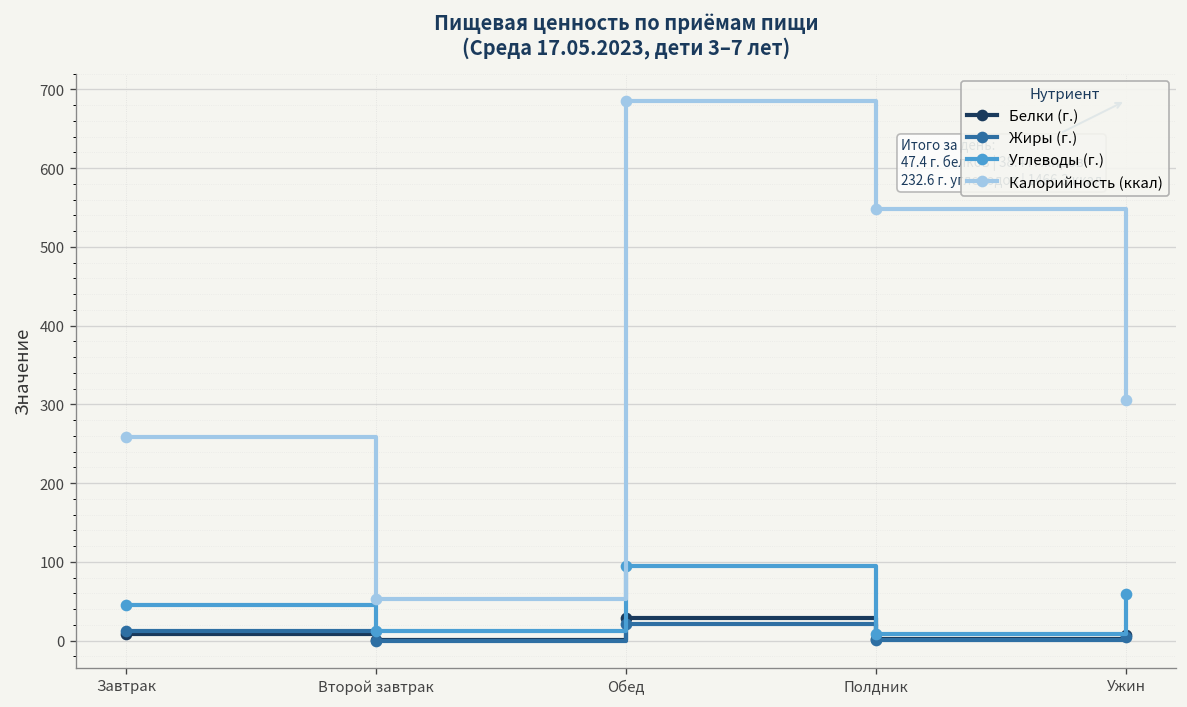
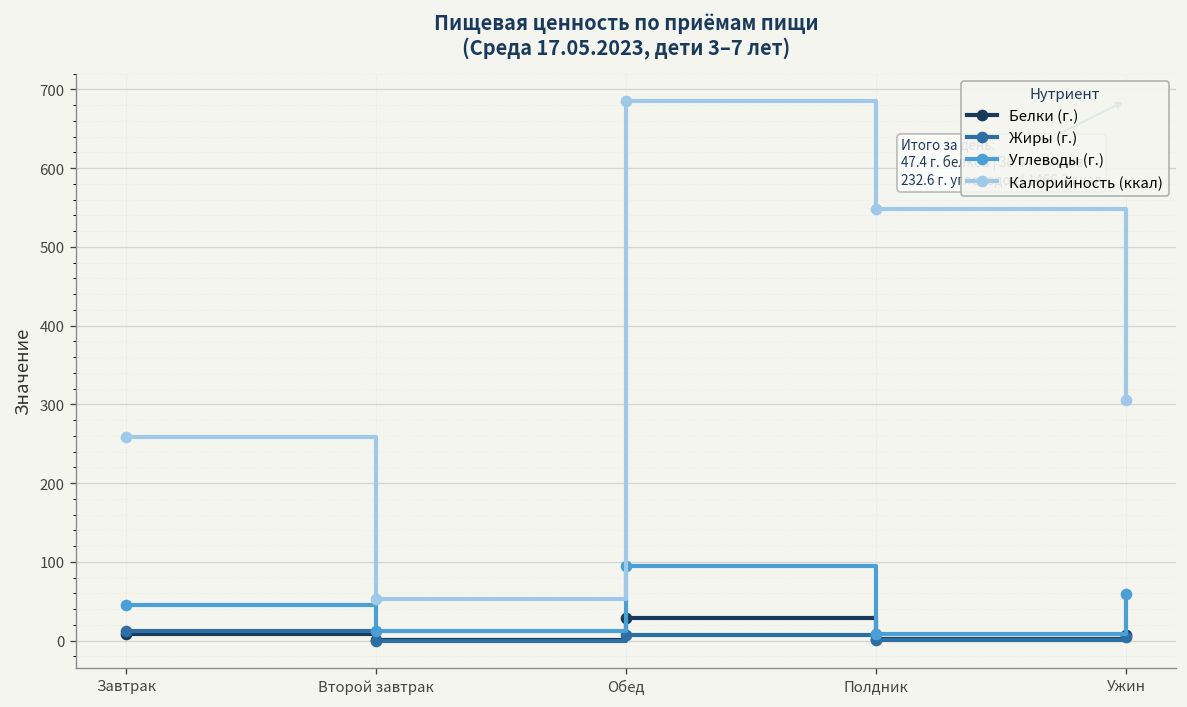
  {
    "Белки (г.)": {
      "Завтрак": 10,
      "Обед": 30
    },
    "Жиры (г.)": {
      "Завтрак": 10,
-     "Обед": 20
+     "Обед": 10
    },
    "Углеводы (г.)": {
      "Завтрак": 50,
      "Второй завтрак": 10,
      "Обед": 90,
      "Полдник": 10,
      "Ужин": 60
    },
    "Калорийность (ккал)": {
      "Завтрак": 260,
      "Второй завтрак": 50,
      "Обед": 690,
      "Полдник": 550,
      "Ужин": 310
    }
  }
